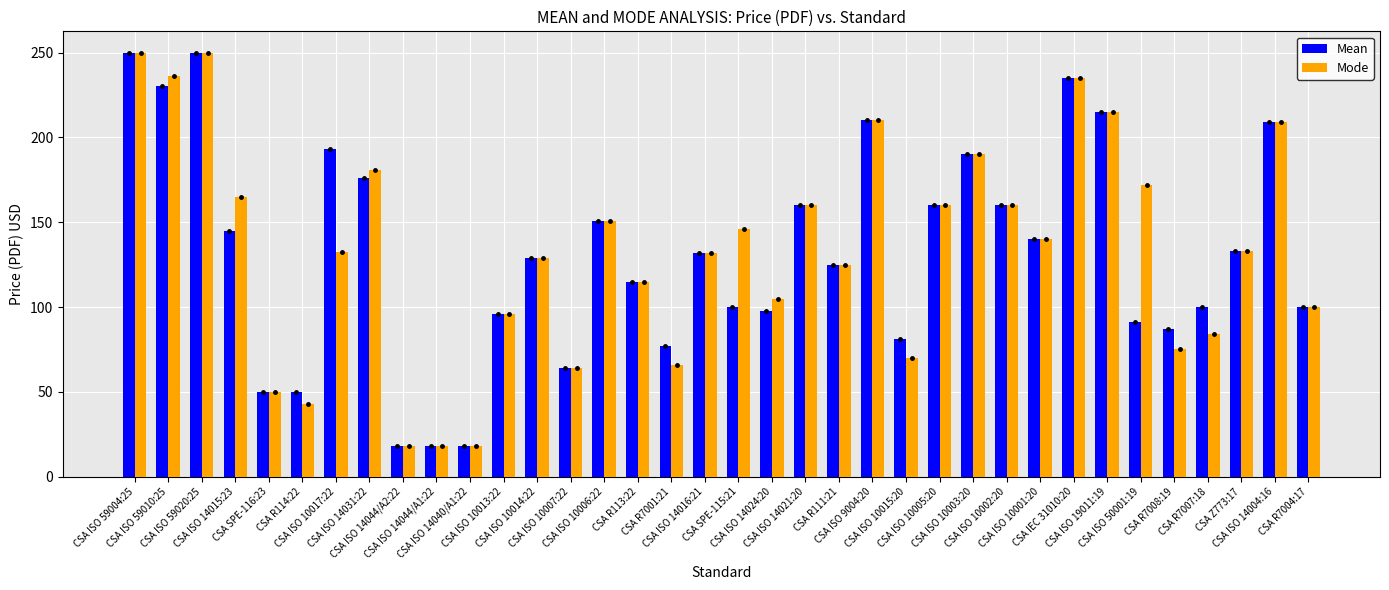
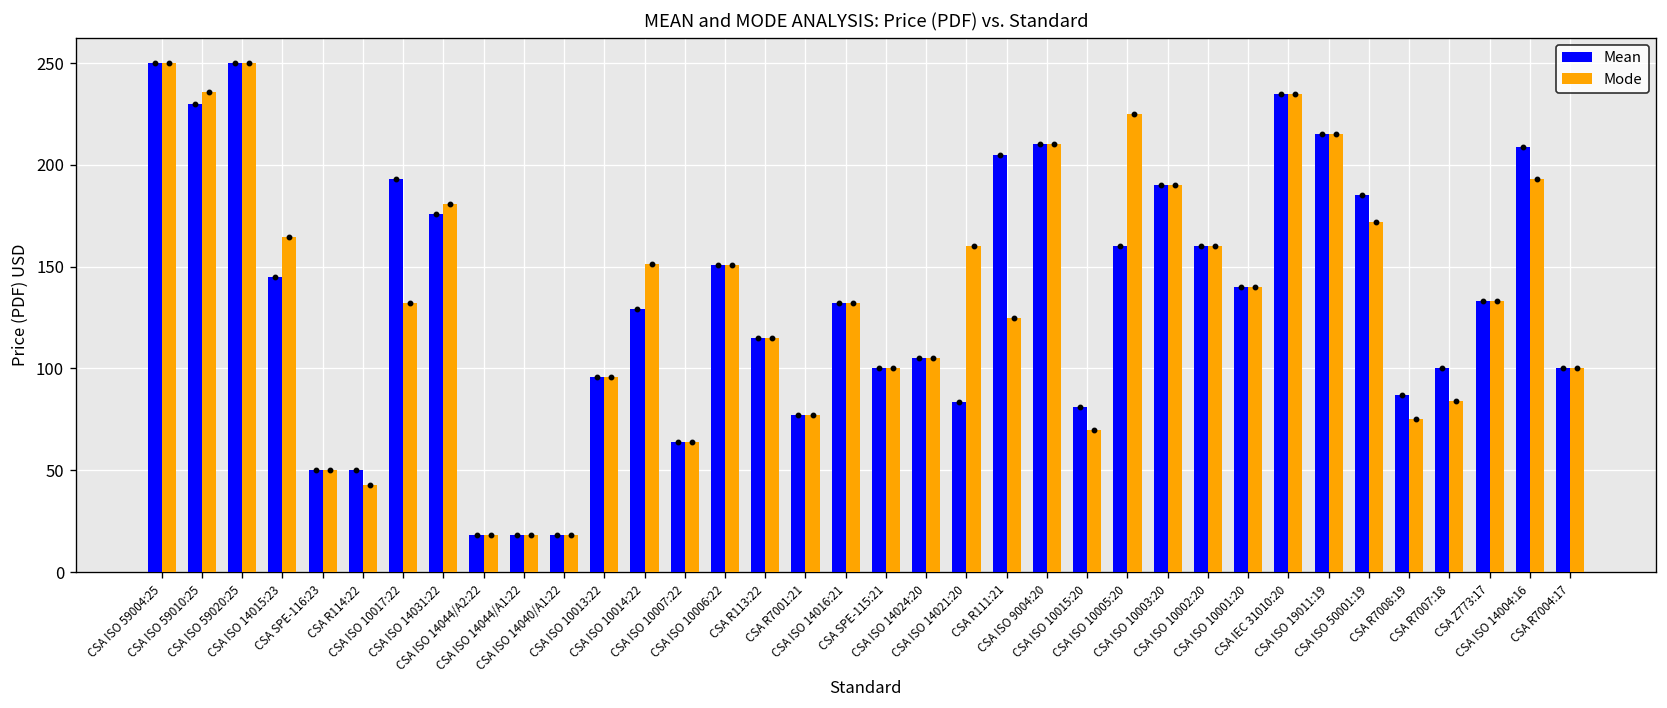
  {
    "Mean": {
      "CSA ISO 59004:25": 250,
      "CSA ISO 59010:25": 230,
      "CSA ISO 59020:25": 250,
      "CSA ISO 14015:23": 145,
      "CSA SPE-116:23": 50,
      "CSA R114:22": 50,
      "CSA ISO 10017:22": 193,
      "CSA ISO 14031:22": 176,
      "CSA ISO 14044/A2:22": 18,
      "CSA ISO 14044/A1:22": 18,
      "CSA ISO 14040/A1:22": 18,
      "CSA ISO 10013:22": 96,
      "CSA ISO 10014:22": 129,
      "CSA ISO 10007:22": 64,
      "CSA ISO 10006:22": 151,
      "CSA R113:22": 115,
      "CSA R7001:21": 77,
      "CSA ISO 14016:21": 132,
      "CSA SPE-115:21": 100,
-     "CSA ISO 14024:20": 98,
-     "CSA ISO 14021:20": 160,
-     "CSA R111:21": 125,
+     "CSA ISO 14024:20": 105,
+     "CSA ISO 14021:20": 84,
+     "CSA R111:21": 205,
      "CSA ISO 9004:20": 210,
      "CSA ISO 10015:20": 81,
      "CSA ISO 10005:20": 160,
      "CSA ISO 10003:20": 190,
      "CSA ISO 10002:20": 160,
      "CSA ISO 10001:20": 140,
      "CSA IEC 31010:20": 235,
      "CSA ISO 19011:19": 215,
-     "CSA ISO 50001:19": 91,
+     "CSA ISO 50001:19": 185,
      "CSA R7008:19": 87,
      "CSA R7007:18": 100,
      "CSA Z773:17": 133,
      "CSA ISO 14004:16": 209,
      "CSA R7004:17": 100
    },
    "Mode": {
      "CSA ISO 59004:25": 250,
      "CSA ISO 59010:25": 236,
      "CSA ISO 59020:25": 250,
      "CSA ISO 14015:23": 165,
      "CSA SPE-116:23": 50,
      "CSA R114:22": 43,
      "CSA ISO 10017:22": 132,
      "CSA ISO 14031:22": 181,
      "CSA ISO 14044/A2:22": 18,
      "CSA ISO 14044/A1:22": 18,
      "CSA ISO 14040/A1:22": 18,
      "CSA ISO 10013:22": 96,
-     "CSA ISO 10014:22": 129,
+     "CSA ISO 10014:22": 151,
      "CSA ISO 10007:22": 64,
      "CSA ISO 10006:22": 151,
      "CSA R113:22": 115,
-     "CSA R7001:21": 66,
+     "CSA R7001:21": 77,
      "CSA ISO 14016:21": 132,
-     "CSA SPE-115:21": 146,
+     "CSA SPE-115:21": 100,
      "CSA ISO 14024:20": 105,
      "CSA ISO 14021:20": 160,
      "CSA R111:21": 125,
      "CSA ISO 9004:20": 210,
      "CSA ISO 10015:20": 70,
-     "CSA ISO 10005:20": 160,
+     "CSA ISO 10005:20": 225,
      "CSA ISO 10003:20": 190,
      "CSA ISO 10002:20": 160,
      "CSA ISO 10001:20": 140,
      "CSA IEC 31010:20": 235,
      "CSA ISO 19011:19": 215,
      "CSA ISO 50001:19": 172,
      "CSA R7008:19": 75,
      "CSA R7007:18": 84,
      "CSA Z773:17": 133,
-     "CSA ISO 14004:16": 209,
+     "CSA ISO 14004:16": 193,
      "CSA R7004:17": 100
    }
  }
